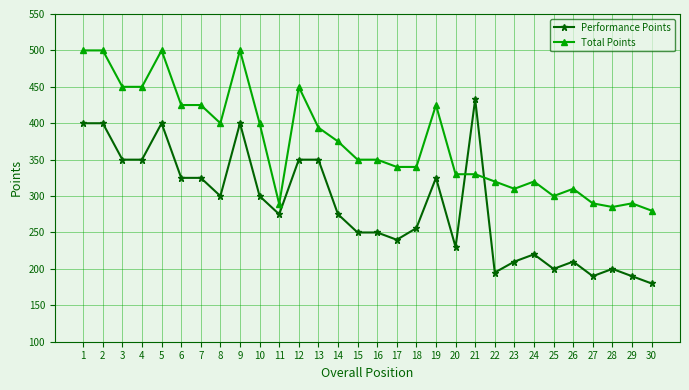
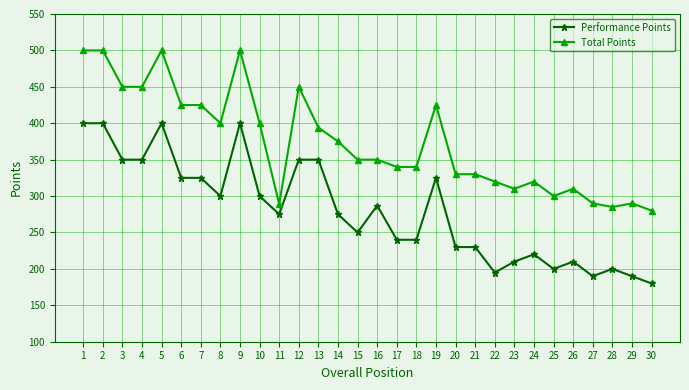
  {
    "Performance Points": {
      "1": 400,
      "2": 400,
      "3": 350,
      "4": 350,
      "5": 400,
      "6": 330,
      "7": 330,
      "8": 300,
      "9": 400,
      "10": 300,
      "11": 280,
      "12": 350,
      "13": 350,
      "14": 280,
      "15": 250,
-     "16": 250,
+     "16": 290,
      "17": 240,
-     "18": 260,
+     "18": 240,
      "19": 330,
      "20": 230,
-     "21": 430,
+     "21": 230,
      "22": 200,
      "23": 210,
      "24": 220,
      "25": 200,
      "26": 210,
      "27": 190,
      "28": 200,
      "29": 190,
      "30": 180
    },
    "Total Points": {
      "1": 500,
      "2": 500,
      "3": 450,
      "4": 450,
      "5": 500,
      "6": 430,
      "7": 430,
      "8": 400,
      "9": 500,
      "10": 400,
      "11": 290,
      "12": 450,
      "13": 390,
      "14": 380,
      "15": 350,
      "16": 350,
      "17": 340,
      "18": 340,
      "19": 430,
      "20": 330,
      "21": 330,
      "22": 320,
      "23": 310,
      "24": 320,
      "25": 300,
      "26": 310,
      "27": 290,
      "28": 290,
      "29": 290,
      "30": 280
    }
  }
